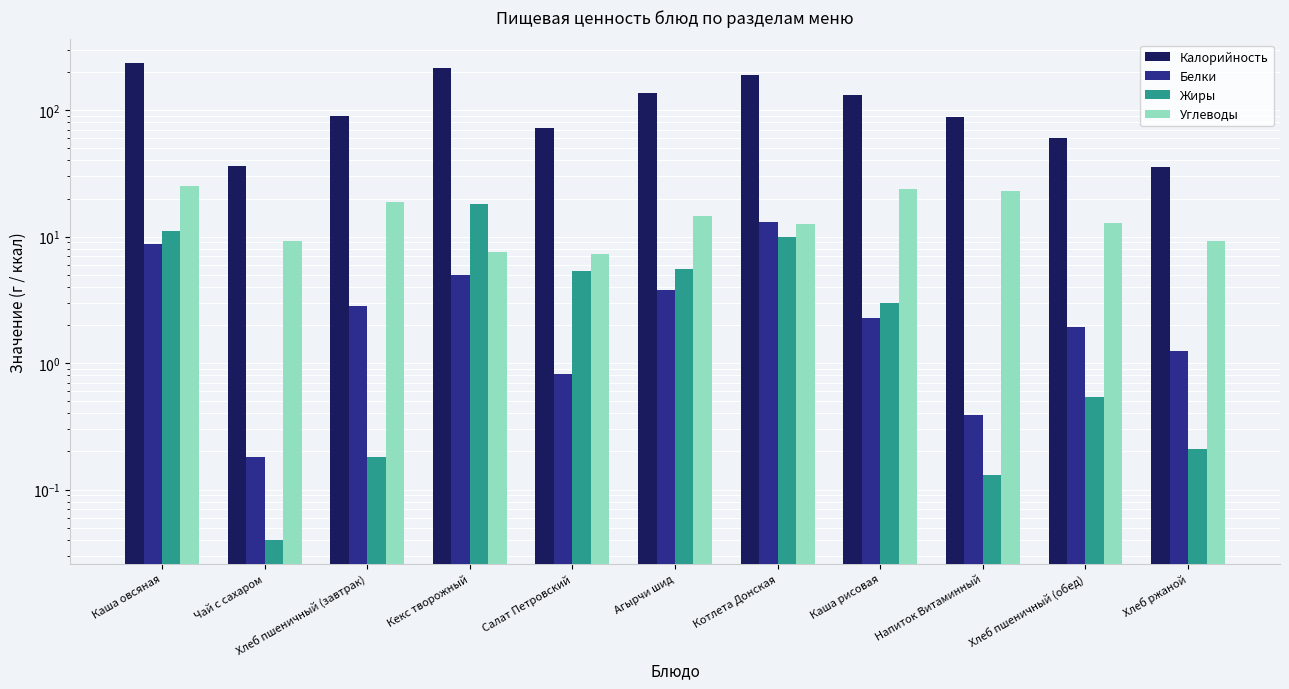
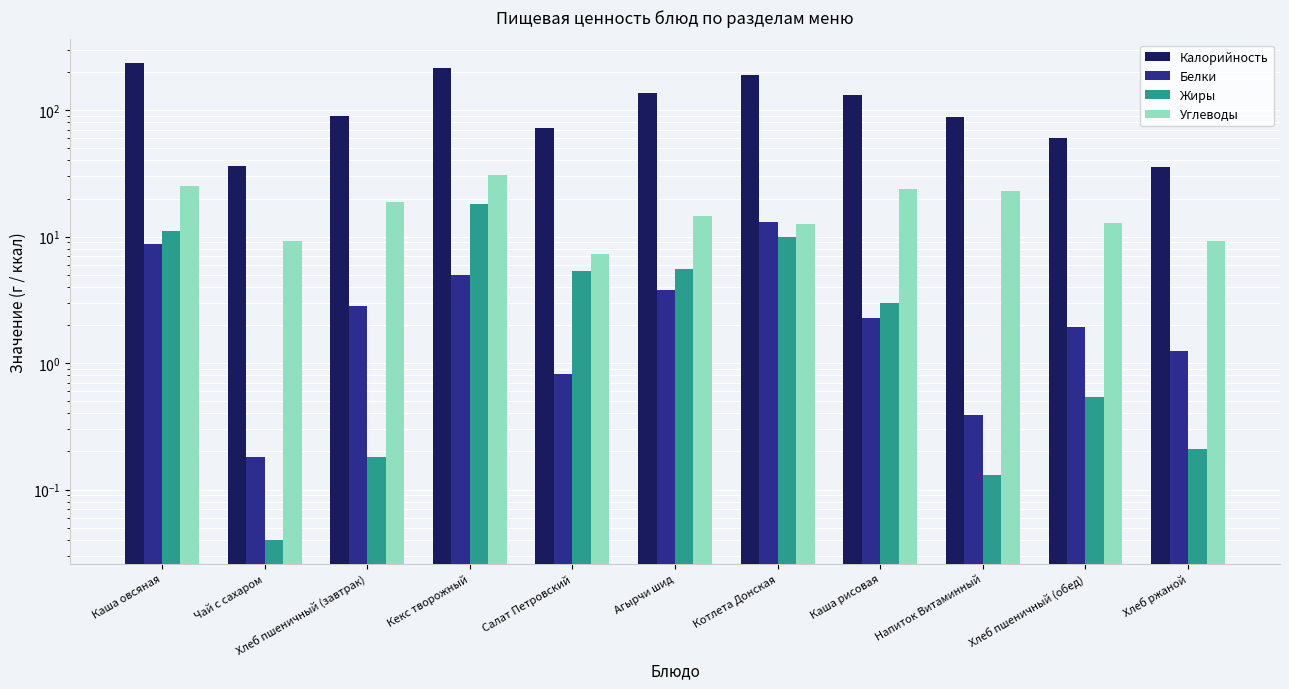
  {
    "Жиры": {
      "Каша овсяная": 11,
      "Чай с сахаром": 0.040,
      "Хлеб пшеничный (завтрак)": 0.18,
      "Кекс творожный": 18,
      "Салат Петровский": 5.4,
      "Агырчи шид": 6,
      "Котлета Донская": 10,
      "Каша рисовая": 3,
      "Напиток Витаминный": 0.13,
      "Хлеб пшеничный (обед)": 0.54,
      "Хлеб ржаной": 0.21
    },
    "Углеводы": {
      "Каша овсяная": 25,
      "Чай с сахаром": 9,
      "Хлеб пшеничный (завтрак)": 19,
-     "Кекс творожный": 8,
+     "Кекс творожный": 30,
      "Салат Петровский": 7,
      "Агырчи шид": 15,
      "Котлета Донская": 13,
      "Каша рисовая": 24,
      "Напиток Витаминный": 23,
      "Хлеб пшеничный (обед)": 13,
      "Хлеб ржаной": 9
    }
  }
